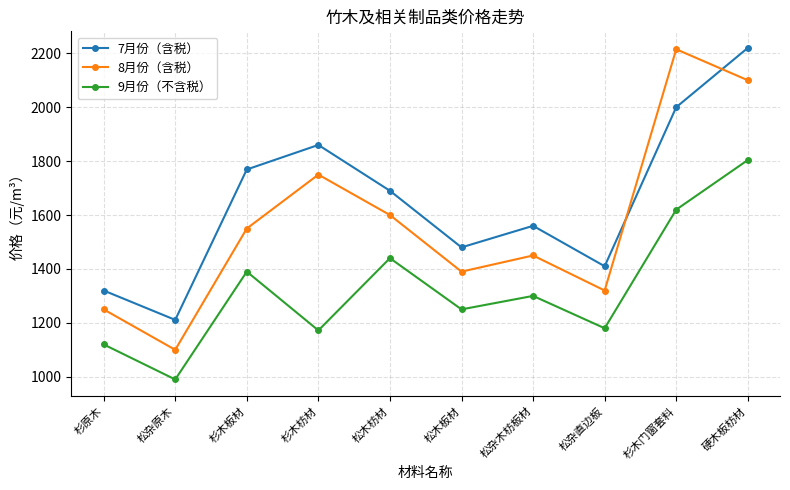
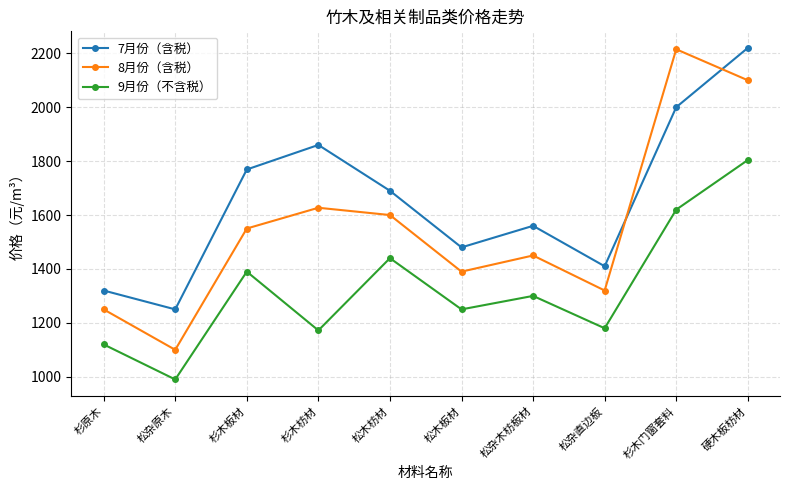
  {
    "7月份（含税）": {
      "杉原木": 1320,
-     "松杂原木": 1210,
+     "松杂原木": 1250,
      "杉木板材": 1770,
      "杉木枋材": 1860,
      "松木枋材": 1690,
      "松木板材": 1480,
      "松杂木枋板材": 1560,
      "松杂直边板": 1410,
      "杉木门窗套料": 2000,
      "硬木板枋材": 2220
    },
    "8月份（含税）": {
      "杉原木": 1250,
      "松杂原木": 1100,
      "杉木板材": 1550,
-     "杉木枋材": 1750,
+     "杉木枋材": 1630,
      "松木枋材": 1600,
      "松木板材": 1390,
      "松杂木枋板材": 1450,
      "松杂直边板": 1320,
      "杉木门窗套料": 2220,
      "硬木板枋材": 2100
    },
    "9月份（不含税）": {
      "杉原木": 1120,
      "松杂原木": 990,
      "杉木板材": 1390,
      "杉木枋材": 1170,
      "松木枋材": 1440,
      "松木板材": 1250,
      "松杂木枋板材": 1300,
      "松杂直边板": 1180,
      "杉木门窗套料": 1620,
      "硬木板枋材": 1800
    }
  }
